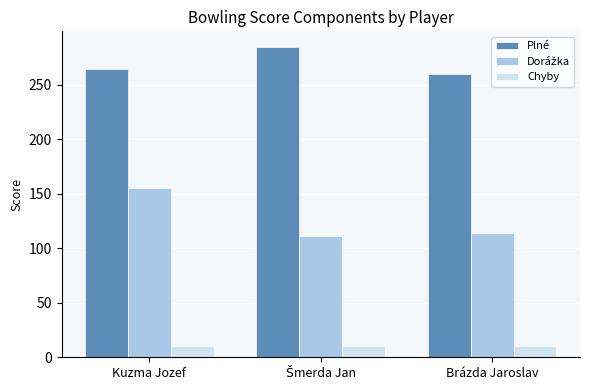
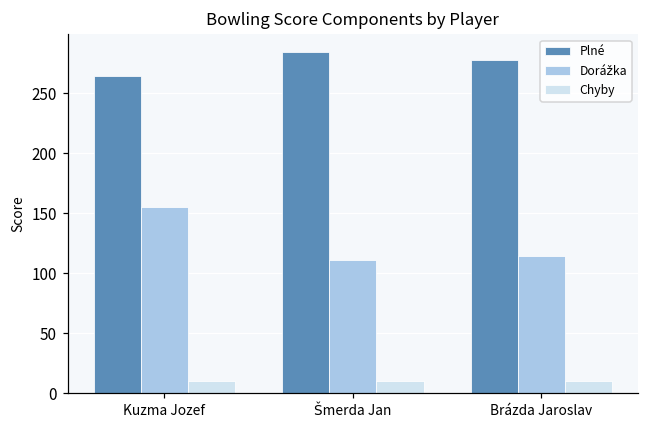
  {
    "Plné": {
      "Kuzma Jozef": 265,
      "Šmerda Jan": 285,
-     "Brázda Jaroslav": 260
+     "Brázda Jaroslav": 278
    }
  }
